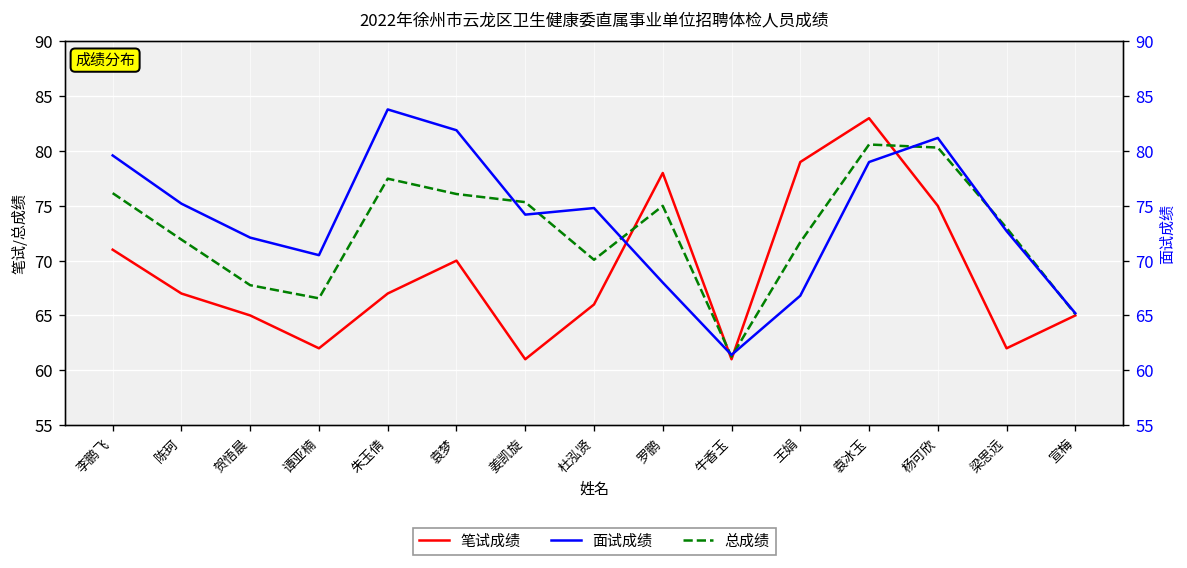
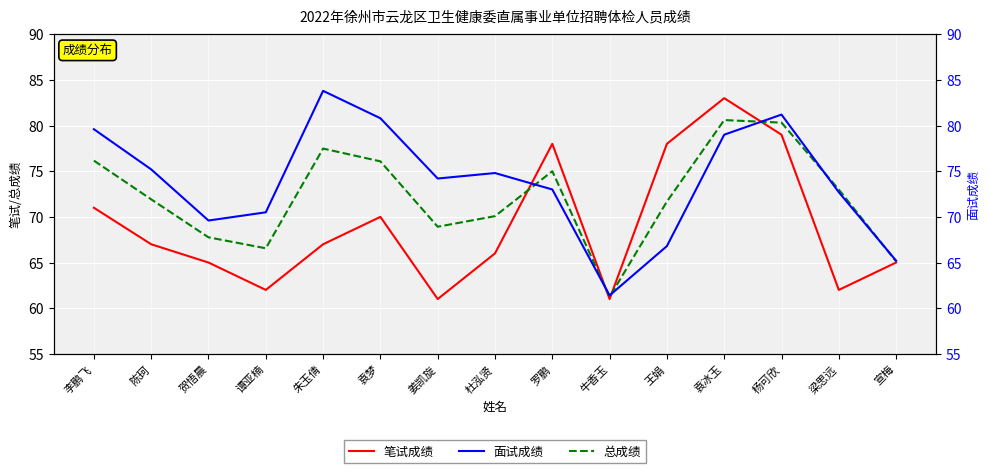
  {
    "笔试成绩": {
      "李鹏飞": 71,
      "陈珂": 67,
      "贺悟晨": 65,
      "谭亚楠": 62,
      "朱玉倩": 67,
      "袁梦": 70,
      "姜凯旋": 61,
      "杜泓贤": 66,
      "罗鹏": 78,
-     "王娟": 79,
+     "王娟": 78,
      "袁冰玉": 83,
-     "杨可欣": 75,
+     "杨可欣": 79,
      "梁思远": 62
    },
    "总成绩": {
      "李鹏飞": 76,
      "陈珂": 72,
      "贺悟晨": 68,
      "谭亚楠": 67,
      "朱玉倩": 77,
      "袁梦": 76,
-     "姜凯旋": 75,
+     "姜凯旋": 69,
      "杜泓贤": 70,
      "罗鹏": 75,
      "王娟": 72,
      "袁冰玉": 81,
      "杨可欣": 80,
      "梁思远": 73
    },
    "面试成绩": {
      "李鹏飞": 80,
      "陈珂": 75,
-     "贺悟晨": 72,
+     "贺悟晨": 70,
      "谭亚楠": 71,
      "朱玉倩": 84,
-     "袁梦": 82,
+     "袁梦": 81,
      "姜凯旋": 74,
      "杜泓贤": 75,
-     "罗鹏": 68,
+     "罗鹏": 73,
      "牛香玉": 61,
      "王娟": 67,
      "袁冰玉": 79,
      "杨可欣": 81,
      "梁思远": 73,
      "宣梅": 65
    }
  }
